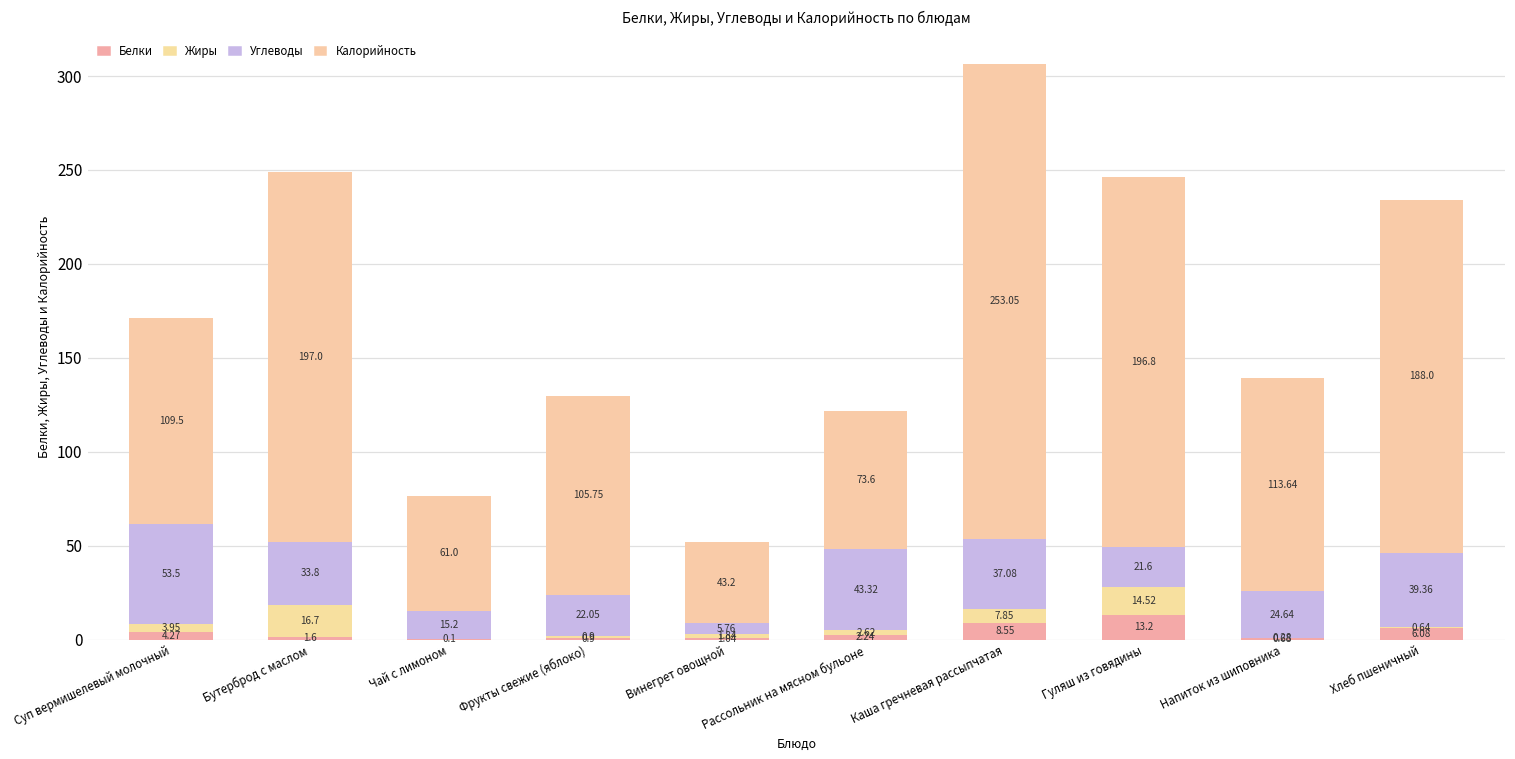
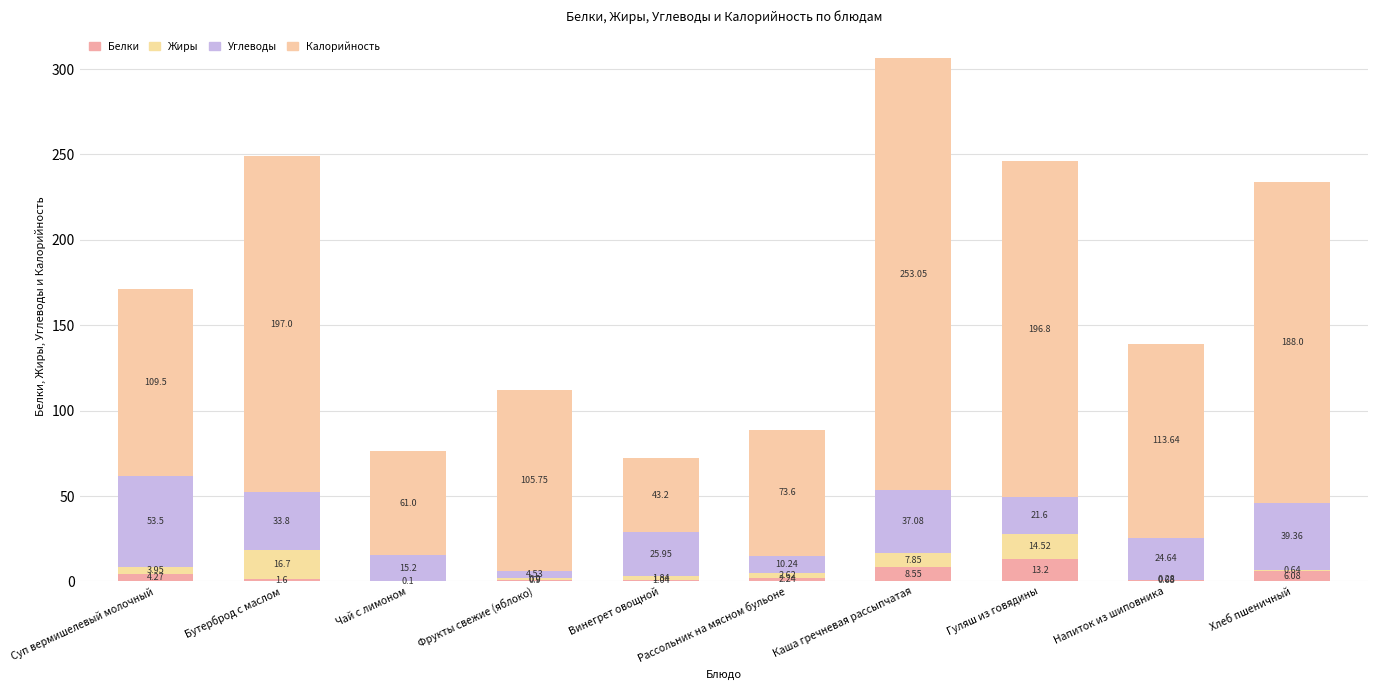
  {
    "Углеводы": {
      "Суп вермишелевый молочный": 53.5,
      "Бутерброд с маслом": 33.8,
      "Чай с лимоном": 15.2,
-     "Фрукты свежие (яблоко)": 22.05,
-     "Винегрет овощной": 5.76,
-     "Рассольник на мясном бульоне": 43.32,
+     "Фрукты свежие (яблоко)": 4.53,
+     "Винегрет овощной": 25.95,
+     "Рассольник на мясном бульоне": 10.24,
      "Каша гречневая рассыпчатая": 37.08,
      "Гуляш из говядины": 21.6,
      "Напиток из шиповника": 24.64,
      "Хлеб пшеничный": 39.36
    }
  }
